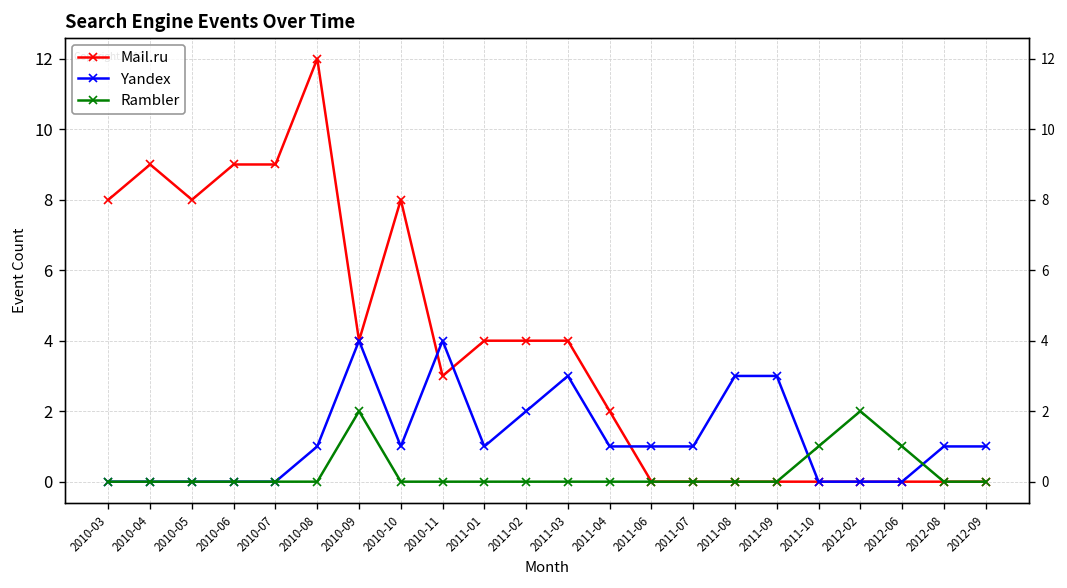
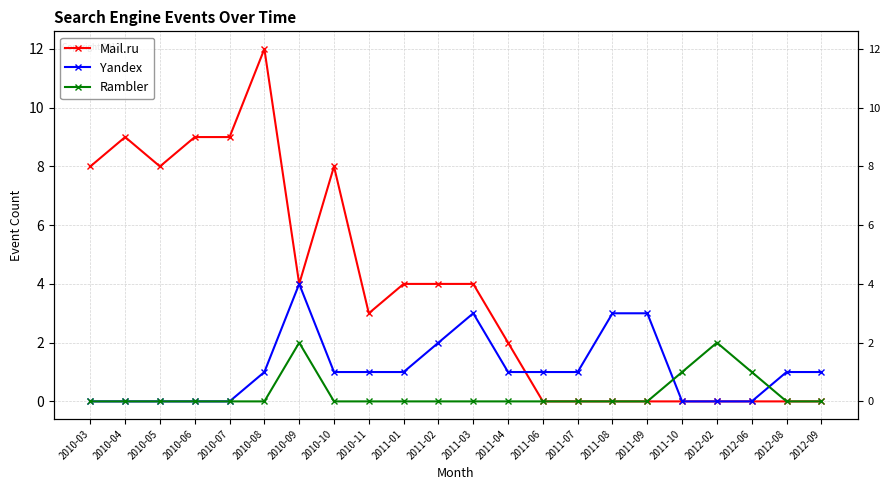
  {
    "Mail.ru": {
      "2010-03": 8,
      "2010-04": 9,
      "2010-05": 8,
      "2010-06": 9,
      "2010-07": 9,
      "2010-08": 12,
      "2010-10": 8,
      "2010-11": 3,
      "2011-01": 4,
      "2011-02": 4,
      "2011-03": 4,
      "2011-04": 2
    },
    "Yandex": {
      "2010-08": 1,
      "2010-10": 1,
-     "2010-11": 4,
+     "2010-11": 1,
      "2011-01": 1,
      "2011-02": 2,
      "2011-03": 3,
      "2011-04": 1,
      "2011-06": 1,
      "2011-07": 1,
      "2011-08": 3,
      "2011-09": 3,
      "2012-08": 1,
      "2012-09": 1
    },
    "Rambler": {
      "2010-08": 0,
      "2010-09": 2,
      "2010-10": 0,
      "2010-11": 0,
      "2011-01": 0,
      "2011-02": 0,
      "2011-03": 0,
      "2011-04": 0,
      "2011-10": 1,
      "2012-02": 2,
      "2012-06": 1
    }
  }
